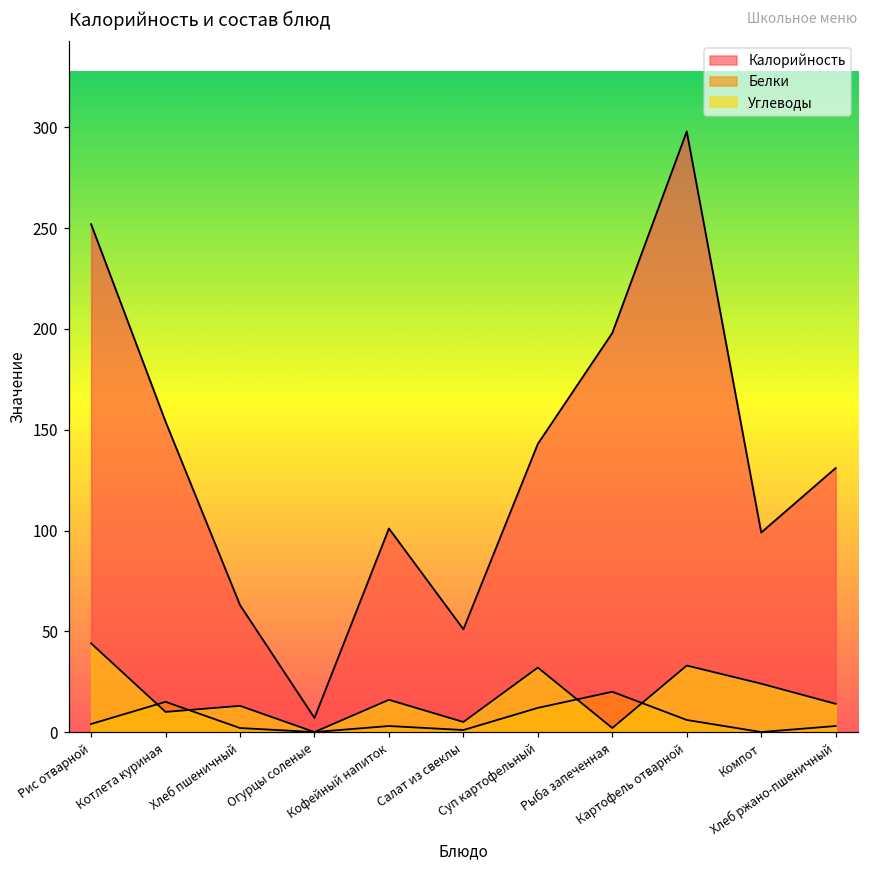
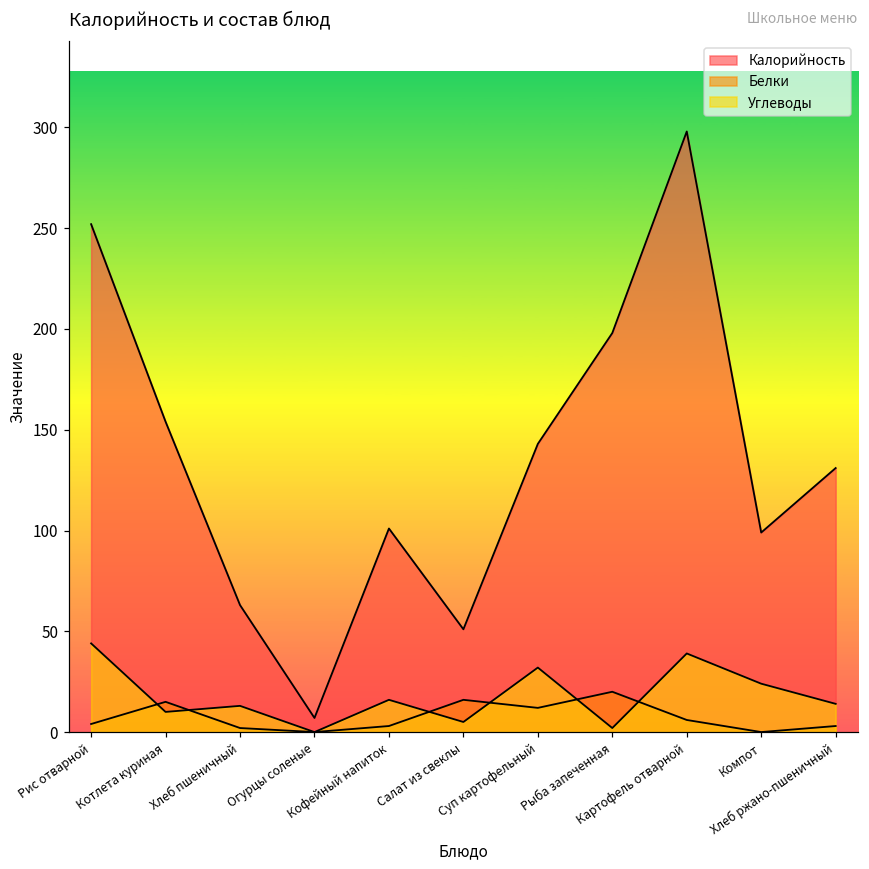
  {
    "Калорийность": {
      "Рис отварной": 252,
      "Котлета куриная": 154,
      "Хлеб пшеничный": 63,
      "Огурцы соленые": 7,
      "Кофейный напиток": 101,
      "Салат из свеклы": 51,
      "Суп картофельный": 143,
      "Рыба запеченная": 198,
      "Картофель отварной": 298,
      "Компот": 99,
      "Хлеб ржано-пшеничный": 131
    },
    "Белки": {
      "Рис отварной": 4,
      "Котлета куриная": 15,
      "Хлеб пшеничный": 2,
      "Кофейный напиток": 3,
-     "Салат из свеклы": 1,
+     "Салат из свеклы": 16,
      "Суп картофельный": 12,
      "Рыба запеченная": 20,
      "Картофель отварной": 6,
      "Компот": 0,
      "Хлеб ржано-пшеничный": 3
    },
    "Углеводы": {
      "Рис отварной": 44,
      "Котлета куриная": 10,
      "Хлеб пшеничный": 13,
      "Кофейный напиток": 16,
      "Салат из свеклы": 5,
      "Суп картофельный": 32,
      "Рыба запеченная": 2,
-     "Картофель отварной": 33,
+     "Картофель отварной": 39,
      "Компот": 24,
      "Хлеб ржано-пшеничный": 14
    }
  }
